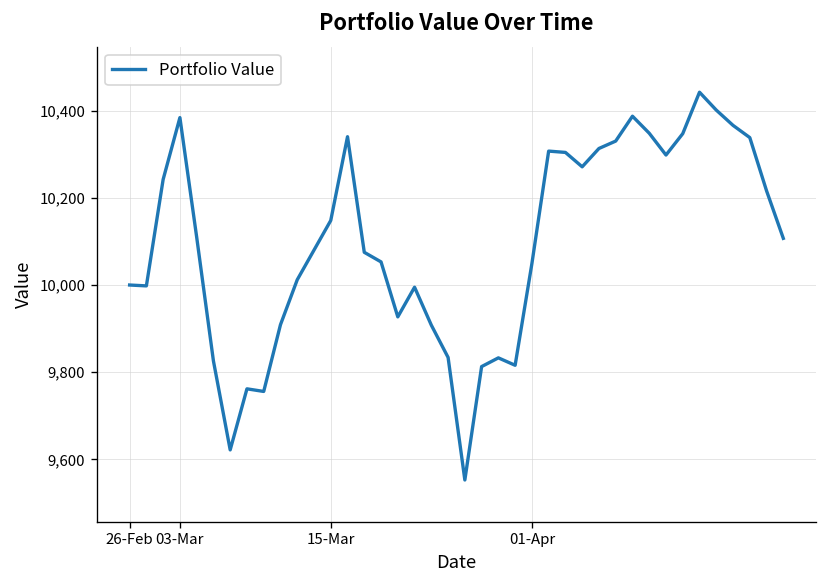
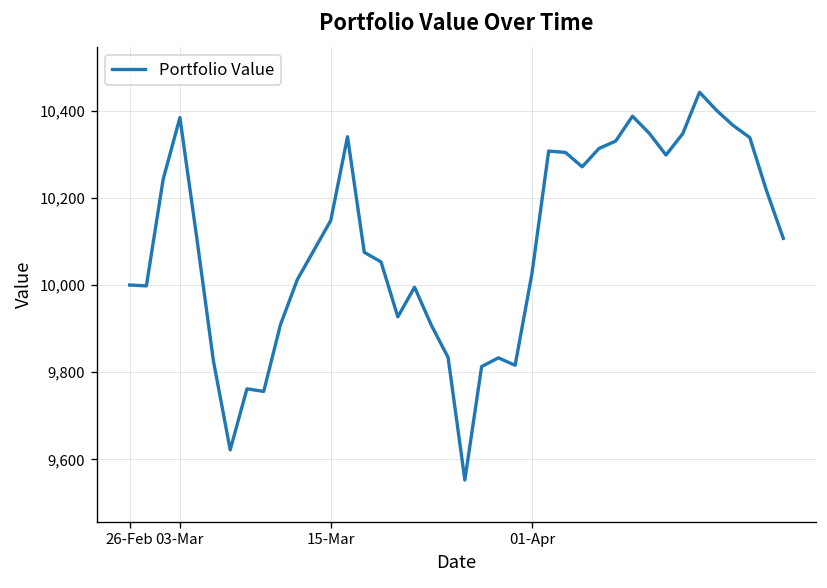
  {
    "26-Feb": "10,000",
    "03-Mar": "10,380",
    "15-Mar": "10,150",
-   "01-Apr": "10,050"
+   "01-Apr": "10,030"
  }
